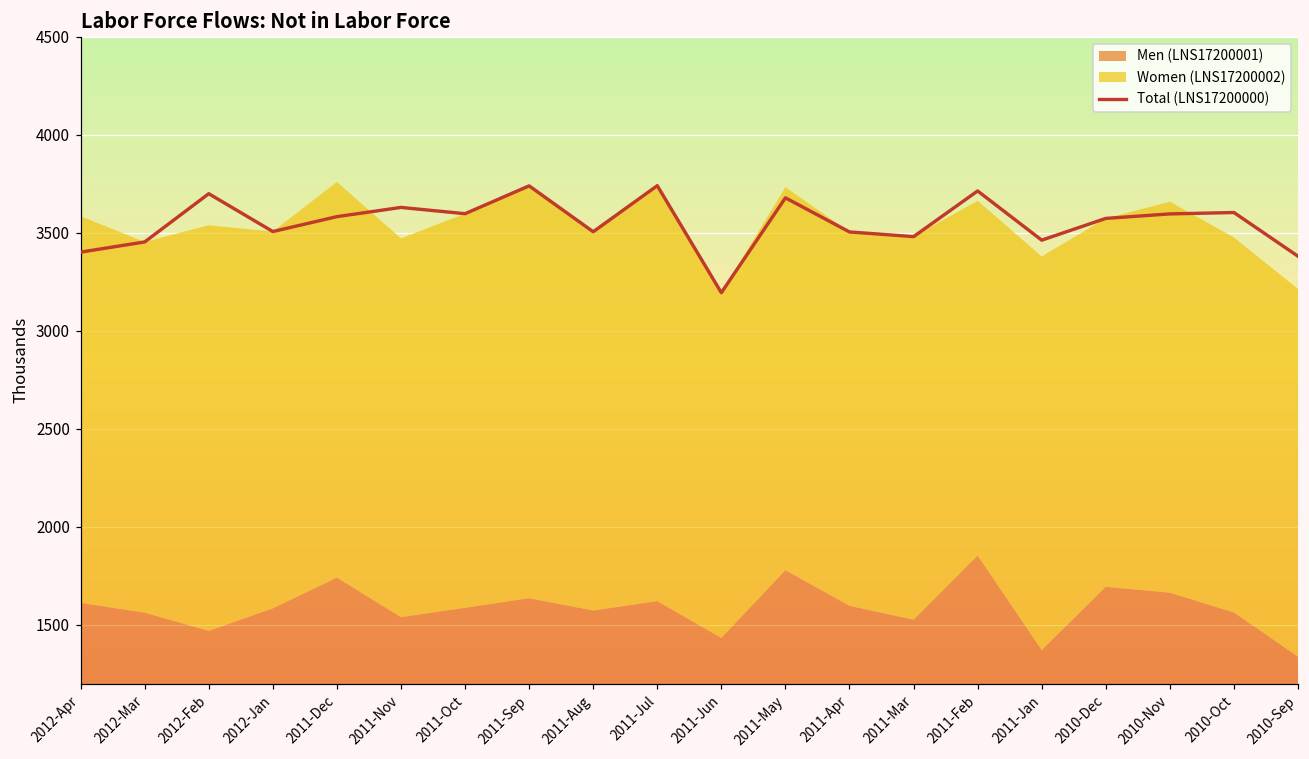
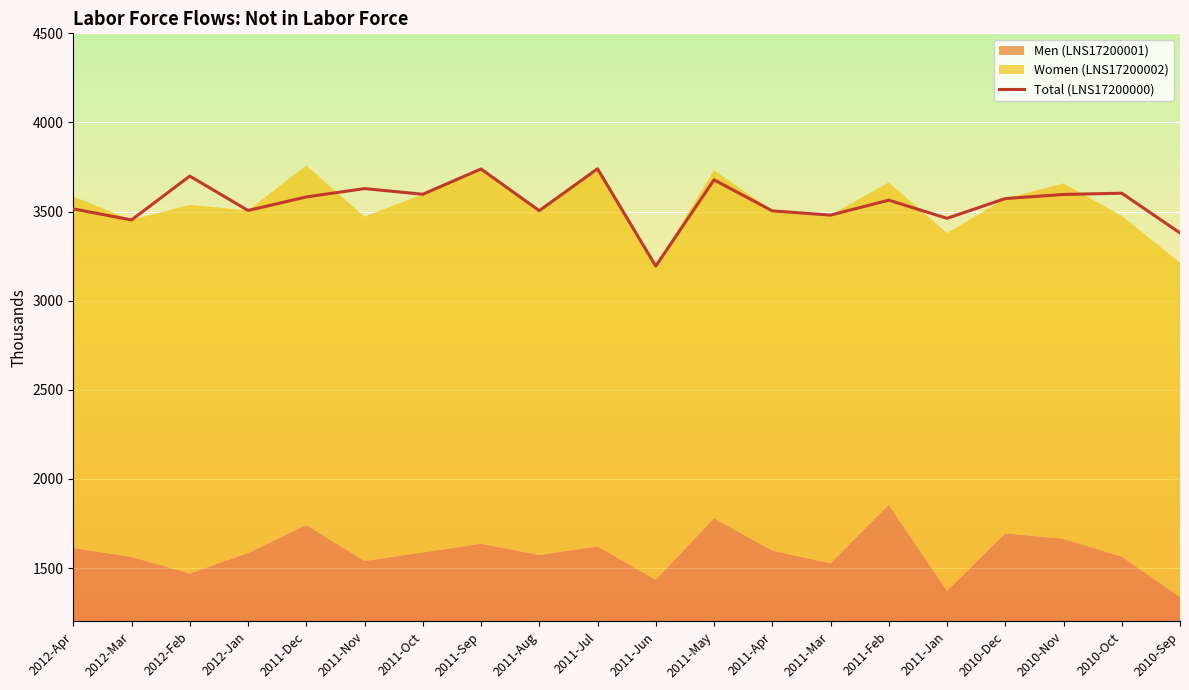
  {
    "Total (LNS17200000)": {
-     "2012-Apr": 3400,
+     "2012-Apr": 3520,
      "2012-Feb": 3700,
      "2011-Dec": 3580,
      "2011-Nov": 3630,
      "2011-May": 3680,
-     "2011-Feb": 3710,
+     "2011-Feb": 3560,
      "2011-Jan": 3460,
      "2010-Nov": 3600,
      "2010-Oct": 3600,
      "2010-Sep": 3380
    },
    "Men (LNS17200001)": {
      "2012-Apr": 1610,
      "2012-Mar": 1560,
      "2012-Feb": 1470,
      "2012-Jan": 1580,
      "2011-Dec": 1740,
      "2011-Nov": 1540,
      "2011-Oct": 1590,
      "2011-Sep": 1640,
      "2011-Aug": 1570,
      "2011-Jul": 1620,
      "2011-Jun": 1430,
      "2011-May": 1780,
      "2011-Apr": 1600,
      "2011-Mar": 1530,
      "2011-Feb": 1850,
      "2011-Jan": 1370,
      "2010-Dec": 1690,
      "2010-Nov": 1660,
      "2010-Oct": 1560,
      "2010-Sep": 1340
    },
    "Women (LNS17200002)": {
      "2012-Apr": 1970,
      "2012-Feb": 2070,
      "2011-Dec": 2020,
      "2011-Nov": 1930,
      "2011-May": 1950,
      "2011-Feb": 1810,
      "2011-Jan": 2010,
      "2010-Nov": 1990,
      "2010-Oct": 1910,
      "2010-Sep": 1880
    }
  }
